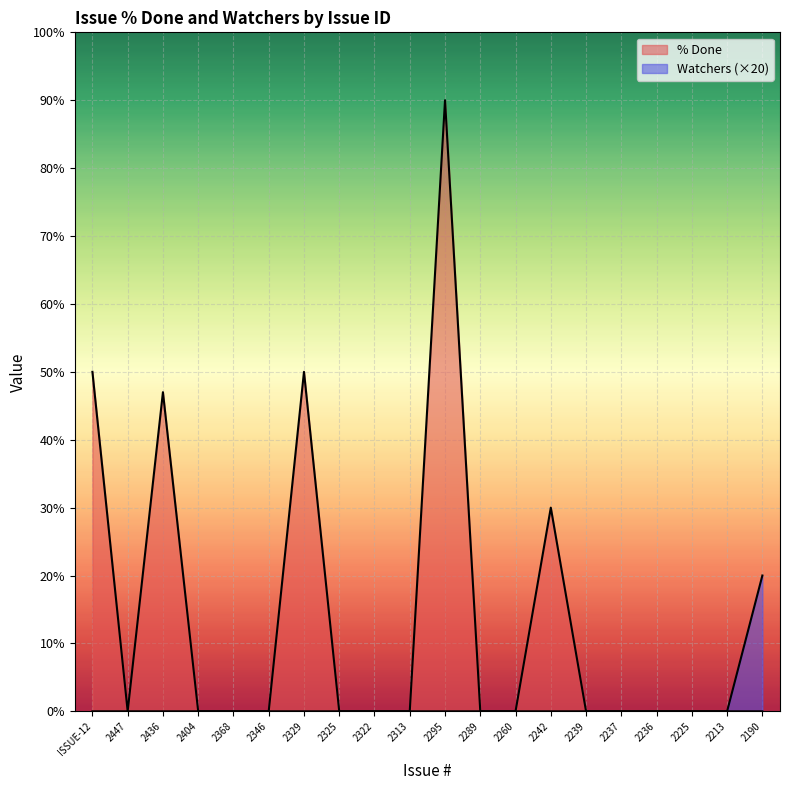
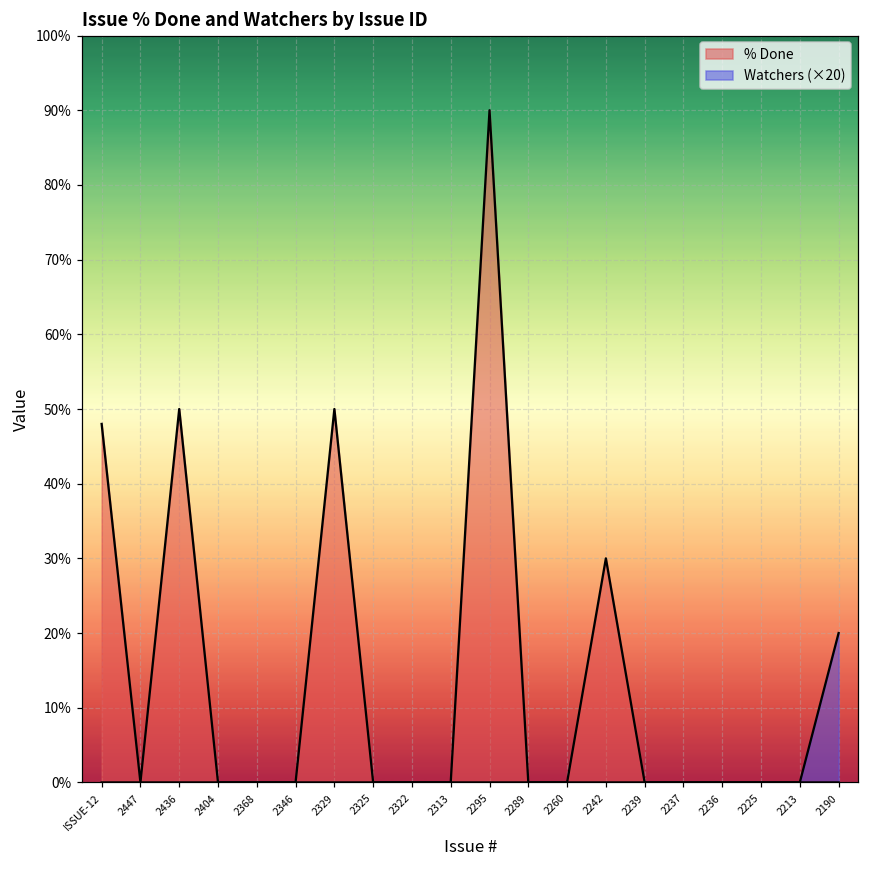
  {
    "% Done": {
-     "ISSUE-12": "50%",
-     "2436": "47%",
+     "ISSUE-12": "48%",
+     "2436": "50%",
      "2329": "50%",
      "2295": "90%",
      "2242": "30%",
      "2190": "0%"
    },
    "Watchers (×20)": {
      "ISSUE-12": "0%",
      "2436": "0%",
      "2329": "0%",
      "2295": "0%",
      "2242": "0%",
      "2190": "20%"
    }
  }
